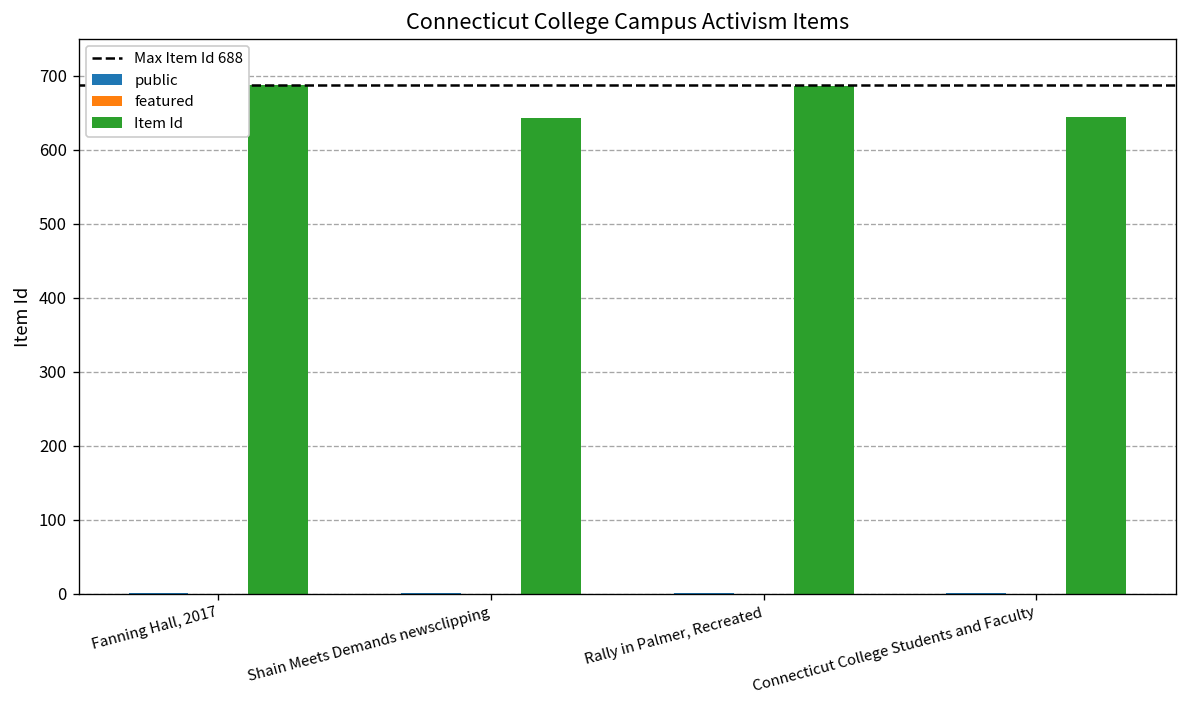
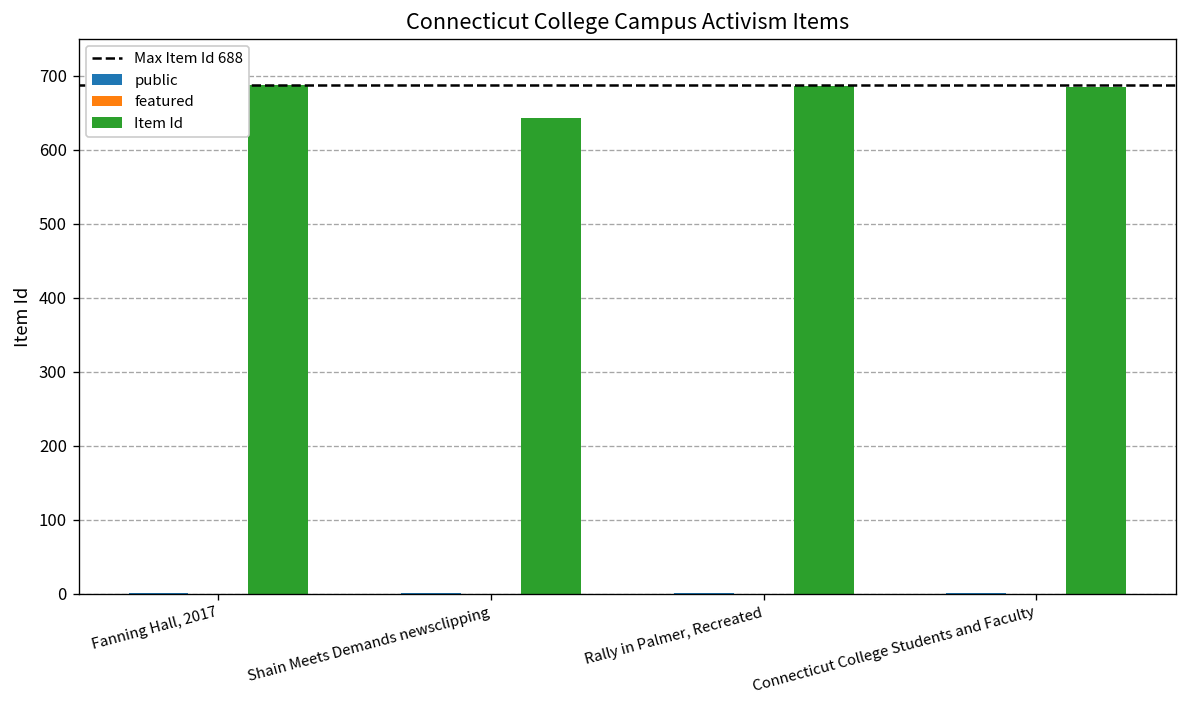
  {
    "featured": {
      "Fanning Hall, 2017": 0,
      "Shain Meets Demands newsclipping": 0,
      "Rally in Palmer, Recreated": 0,
      "Connecticut College Students and Faculty": 0
    },
    "Item Id": {
      "Fanning Hall, 2017": 690,
      "Shain Meets Demands newsclipping": 640,
      "Rally in Palmer, Recreated": 690,
-     "Connecticut College Students and Faculty": 640
+     "Connecticut College Students and Faculty": 690
    }
  }
